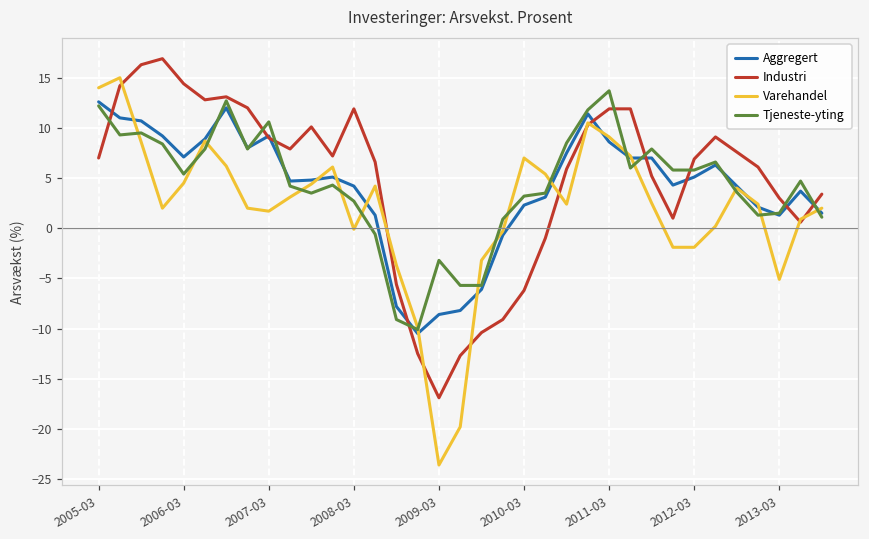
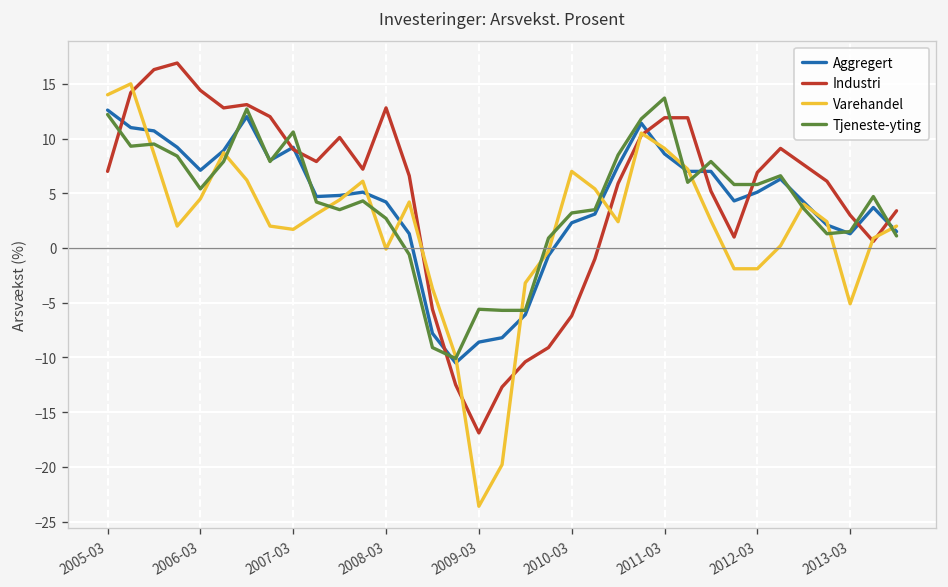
  {
    "Aggregert": {
      "2005-03": 13,
      "2006-03": 7,
      "2008-03": 4,
      "2009-03": -9,
      "2010-03": 2,
      "2011-03": 9,
      "2012-03": 5
    },
    "Industri": {
      "2005-03": 7,
      "2006-03": 14,
-     "2008-03": 12,
+     "2008-03": 13,
      "2009-03": -17,
      "2010-03": -6,
      "2011-03": 12,
      "2012-03": 7,
      "2013-03": 3
    },
    "Varehandel": {
      "2005-03": 14,
      "2006-03": 5,
      "2007-03": 2,
      "2008-03": 0,
      "2009-03": -24,
      "2010-03": 7,
      "2011-03": 9,
      "2012-03": -2,
      "2013-03": -5
    },
    "Tjeneste-yting": {
      "2005-03": 12,
      "2006-03": 5,
      "2007-03": 11,
      "2008-03": 3,
-     "2009-03": -3,
+     "2009-03": -6,
      "2010-03": 3,
      "2011-03": 14,
      "2012-03": 6
    }
  }
